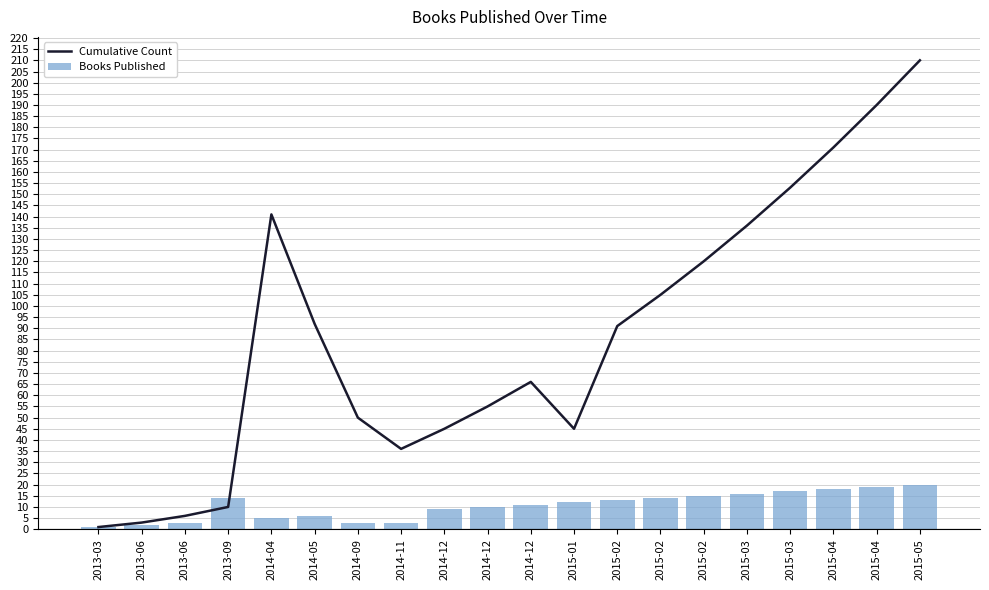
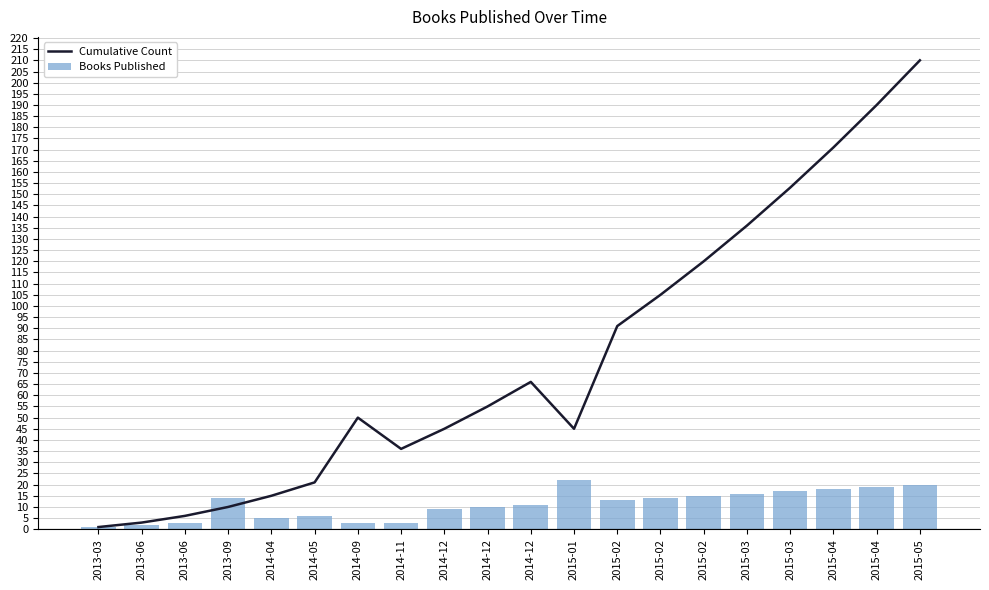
  {
    "Cumulative Count": {
      "2013-03": 1,
      "2013-09": 10,
-     "2014-04": 141,
-     "2014-05": 92,
+     "2014-04": 15,
+     "2014-05": 21,
      "2014-09": 50,
      "2014-11": 36,
      "2015-01": 45,
      "2015-05": 210
    },
    "Books Published": {
      "2013-09": 14,
      "2014-04": 5,
      "2014-05": 6,
      "2014-09": 3,
      "2014-11": 3,
-     "2015-01": 12,
+     "2015-01": 22,
      "2015-05": 20
    }
  }
